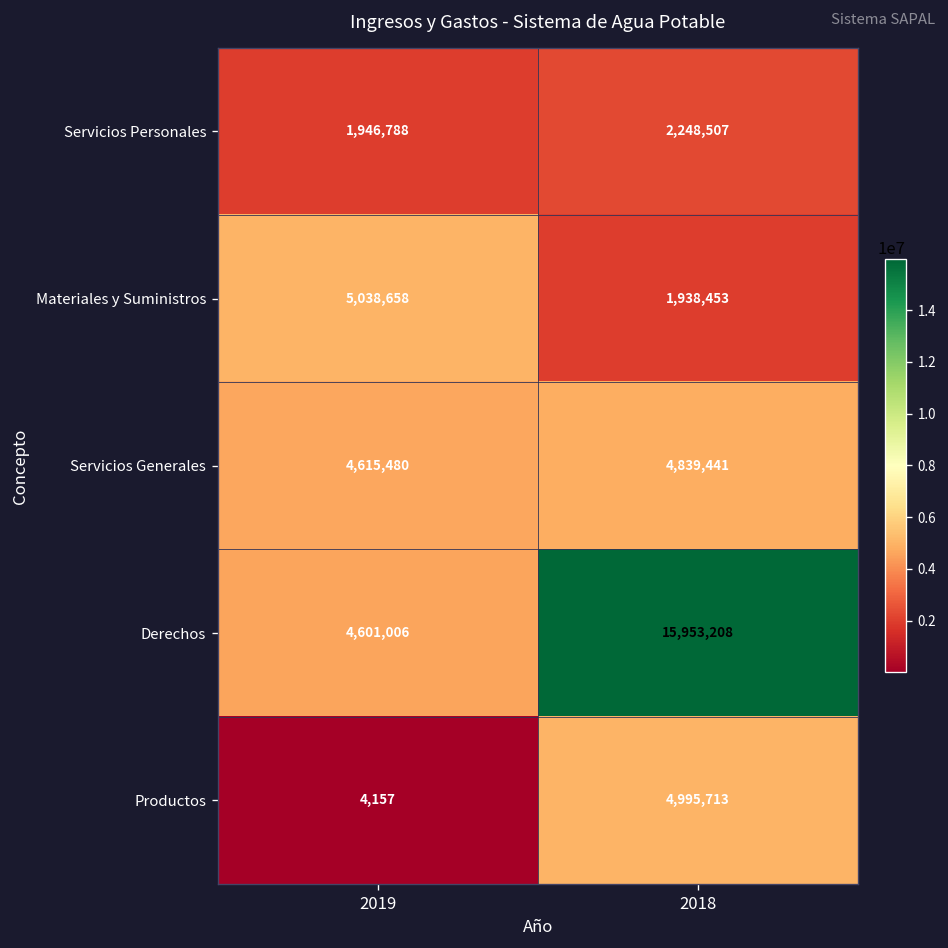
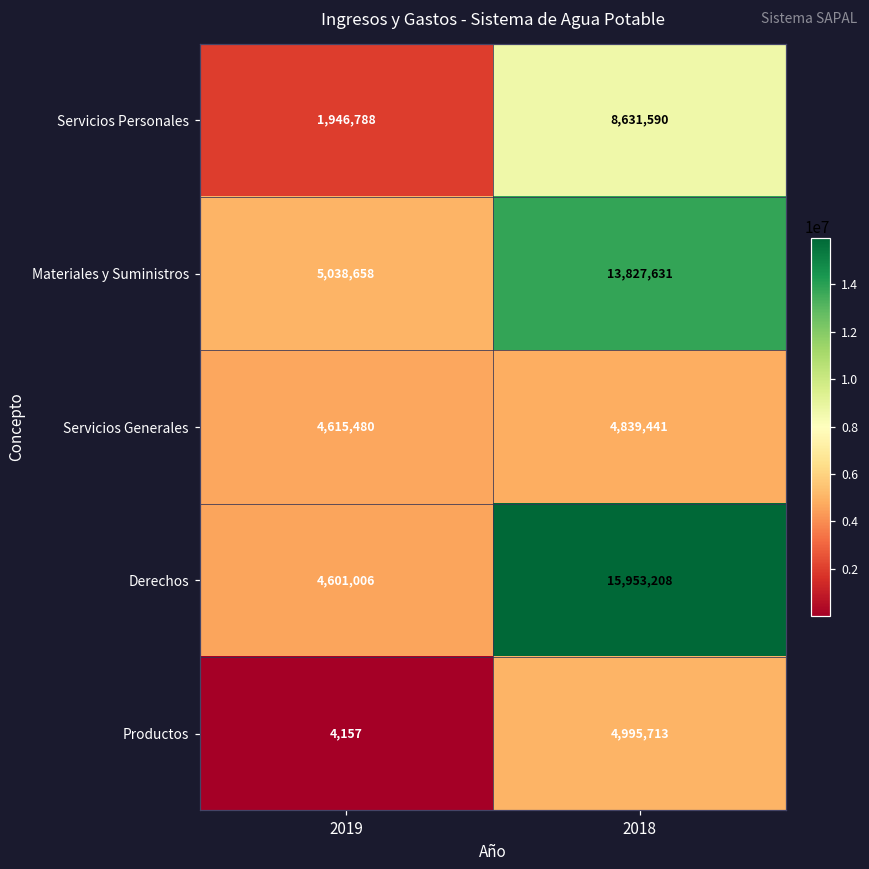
  {
    "Servicios Personales": {
      "2019": "1,946,788",
-     "2018": "2,248,507"
+     "2018": "8,631,590"
    },
    "Materiales y Suministros": {
      "2019": "5,038,658",
-     "2018": "1,938,453"
+     "2018": "13,827,631"
    },
    "Servicios Generales": {
      "2019": "4,615,480",
      "2018": "4,839,441"
    },
    "Derechos": {
      "2019": "4,601,006",
      "2018": "15,953,208"
    },
    "Productos": {
      "2019": "4,157",
      "2018": "4,995,713"
    }
  }
